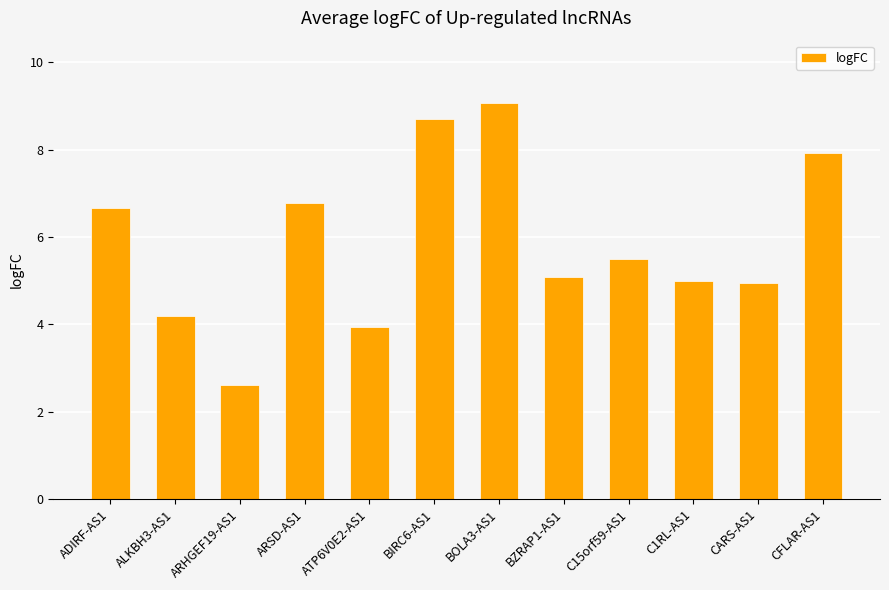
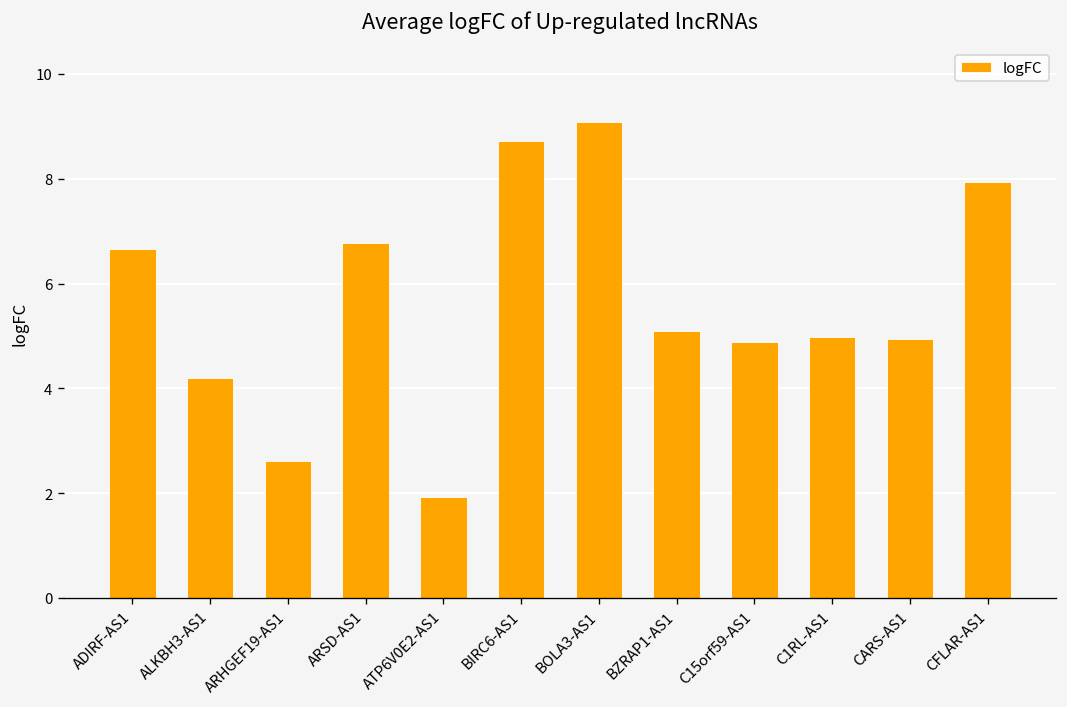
  {
    "ADIRF-AS1": 6.7,
    "ALKBH3-AS1": 4.2,
    "ARHGEF19-AS1": 2.6,
    "ARSD-AS1": 6.8,
-   "ATP6V0E2-AS1": 3.9,
+   "ATP6V0E2-AS1": 1.9,
    "BIRC6-AS1": 8.7,
    "BOLA3-AS1": 9.1,
    "BZRAP1-AS1": 5.1,
-   "C15orf59-AS1": 5.5,
+   "C15orf59-AS1": 4.9,
    "C1RL-AS1": 5.0,
    "CARS-AS1": 4.9,
    "CFLAR-AS1": 7.9
  }
